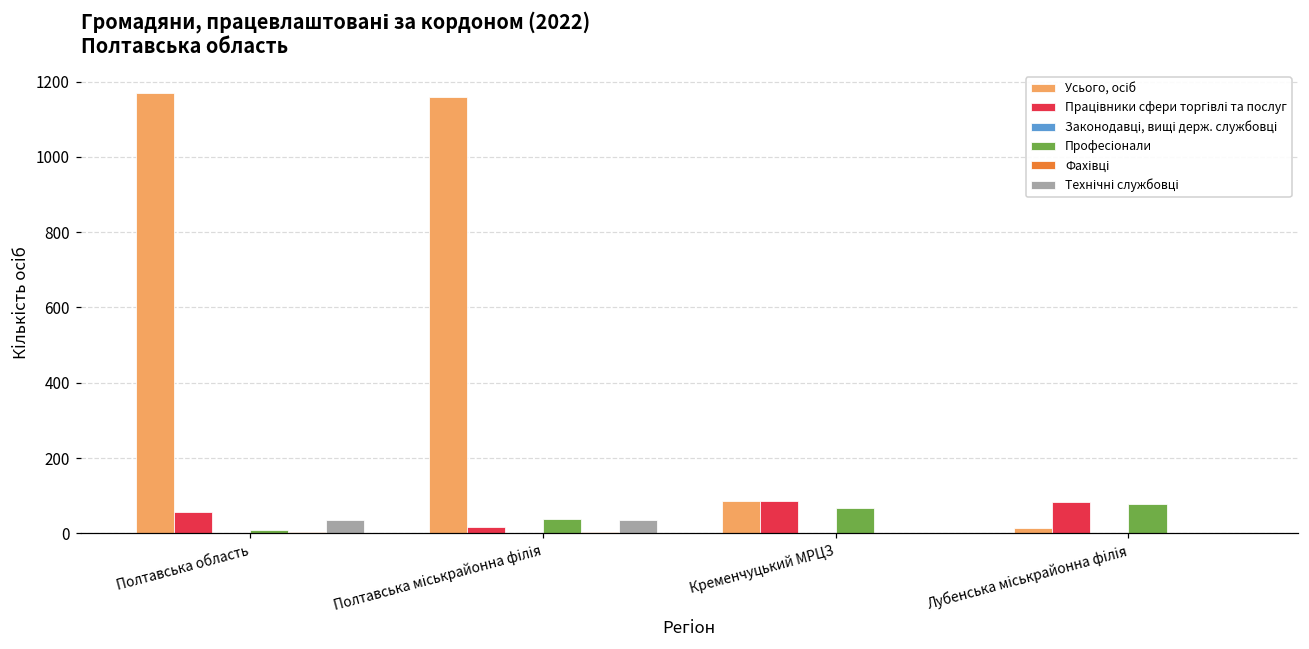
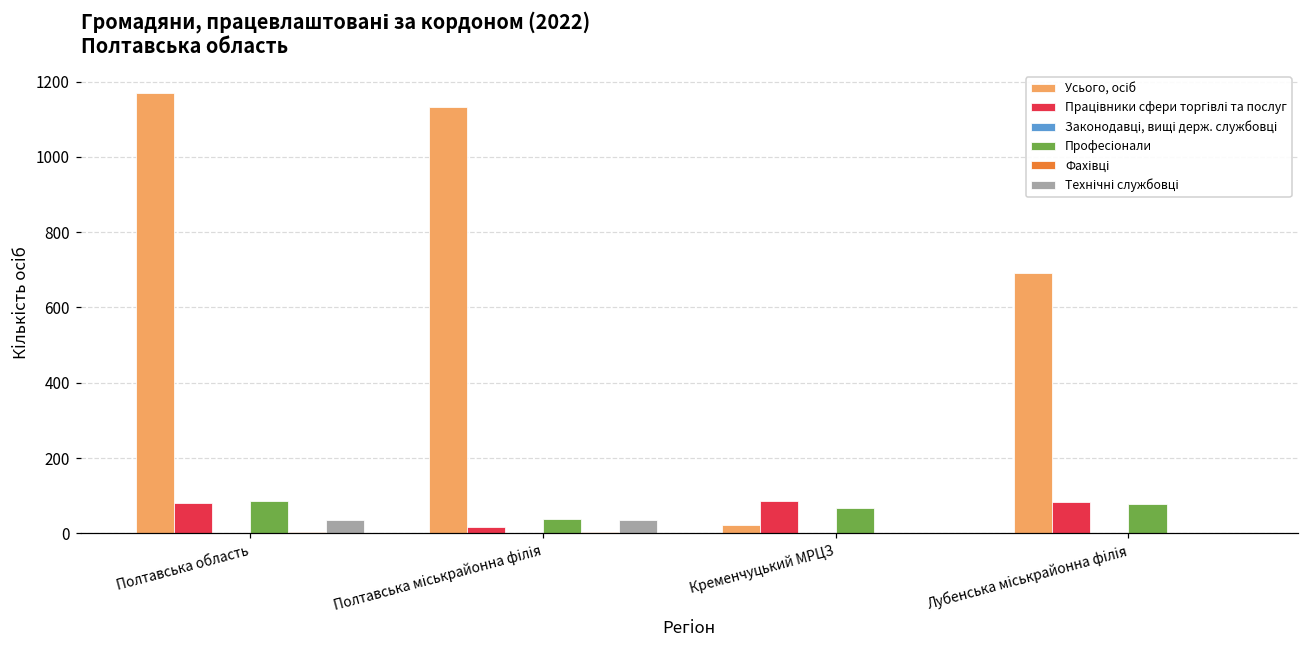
  {
    "Усього, осіб": {
      "Полтавська область": 1170,
-     "Полтавська міськрайонна філія": 1160,
-     "Кременчуцький МРЦЗ": 90,
-     "Лубенська міськрайонна філія": 10
+     "Полтавська міськрайонна філія": 1130,
+     "Кременчуцький МРЦЗ": 20,
+     "Лубенська міськрайонна філія": 690
    },
    "Працівники сфери торгівлі та послуг": {
-     "Полтавська область": 60,
+     "Полтавська область": 80,
      "Полтавська міськрайонна філія": 20,
      "Кременчуцький МРЦЗ": 90,
      "Лубенська міськрайонна філія": 80
    },
    "Законодавці, вищі держ. службовці": {
      "Полтавська область": 0,
      "Полтавська міськрайонна філія": 0,
      "Кременчуцький МРЦЗ": 0,
      "Лубенська міськрайонна філія": 0
    },
    "Професіонали": {
-     "Полтавська область": 10,
+     "Полтавська область": 90,
      "Полтавська міськрайонна філія": 40,
      "Кременчуцький МРЦЗ": 70,
      "Лубенська міськрайонна філія": 80
    },
    "Фахівці": {
      "Кременчуцький МРЦЗ": 0,
      "Лубенська міськрайонна філія": 0
    },
    "Технічні службовці": {
      "Полтавська область": 40,
      "Полтавська міськрайонна філія": 40,
      "Кременчуцький МРЦЗ": 0,
      "Лубенська міськрайонна філія": 0
    }
  }
